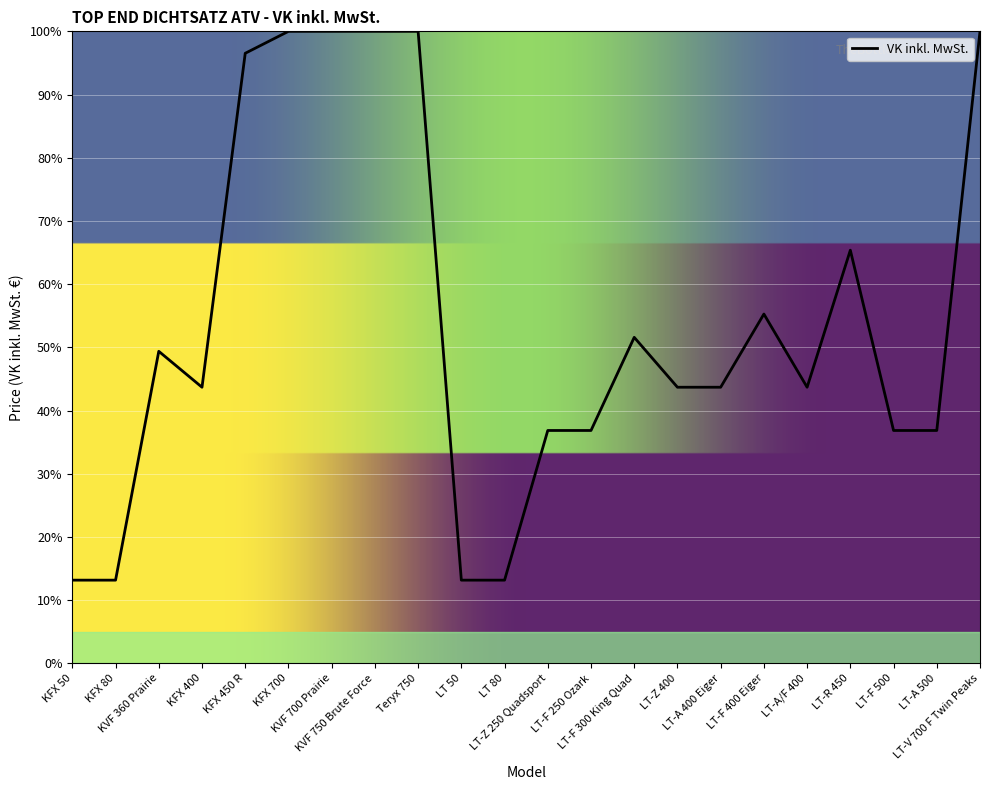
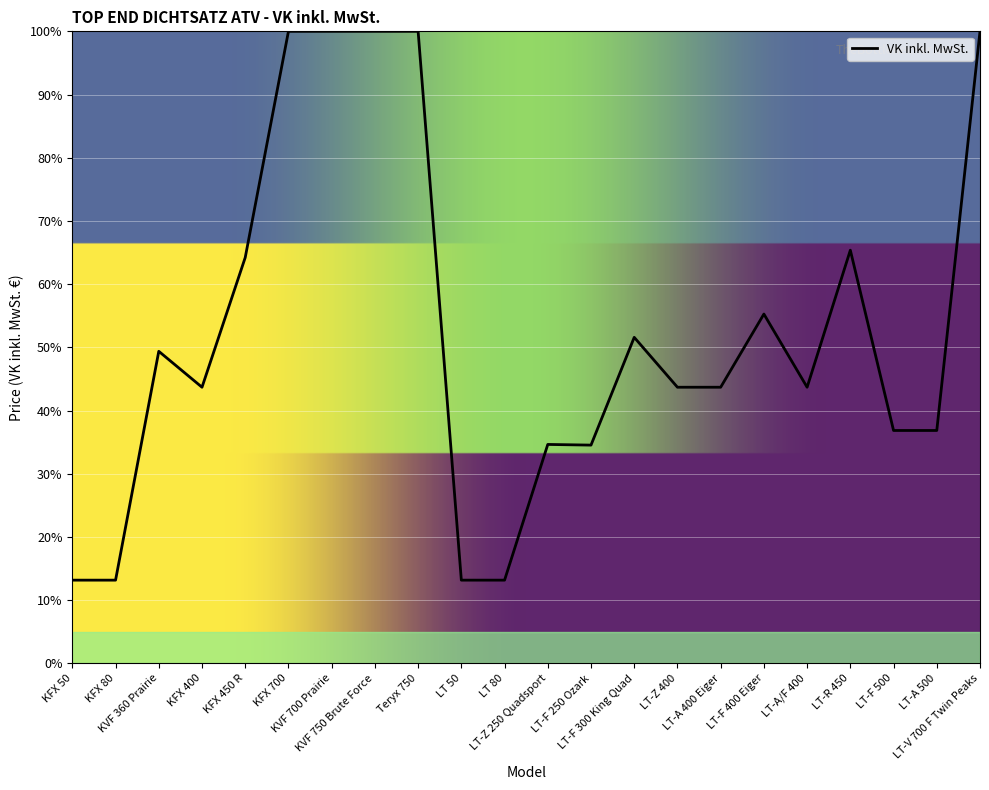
  {
    "KFX 50": "13%",
    "KFX 80": "13%",
    "KVF 360 Prairie": "49%",
    "KFX 400": "44%",
-   "KFX 450 R": "97%",
+   "KFX 450 R": "64%",
    "KFX 700": "100%",
    "KVF 700 Prairie": "100%",
    "KVF 750 Brute Force": "100%",
    "Teryx 750": "100%",
    "LT 50": "13%",
    "LT 80": "13%",
-   "LT-Z 250 Quadsport": "37%",
-   "LT-F 250 Ozark": "37%",
+   "LT-Z 250 Quadsport": "35%",
+   "LT-F 250 Ozark": "35%",
    "LT-F 300 King Quad": "52%",
    "LT-Z 400": "44%",
    "LT-A 400 Eiger": "44%",
    "LT-F 400 Eiger": "55%",
    "LT-A/F 400": "44%",
    "LT-R 450": "65%",
    "LT-F 500": "37%",
    "LT-A 500": "37%",
    "LT-V 700 F Twin Peaks": "100%"
  }
